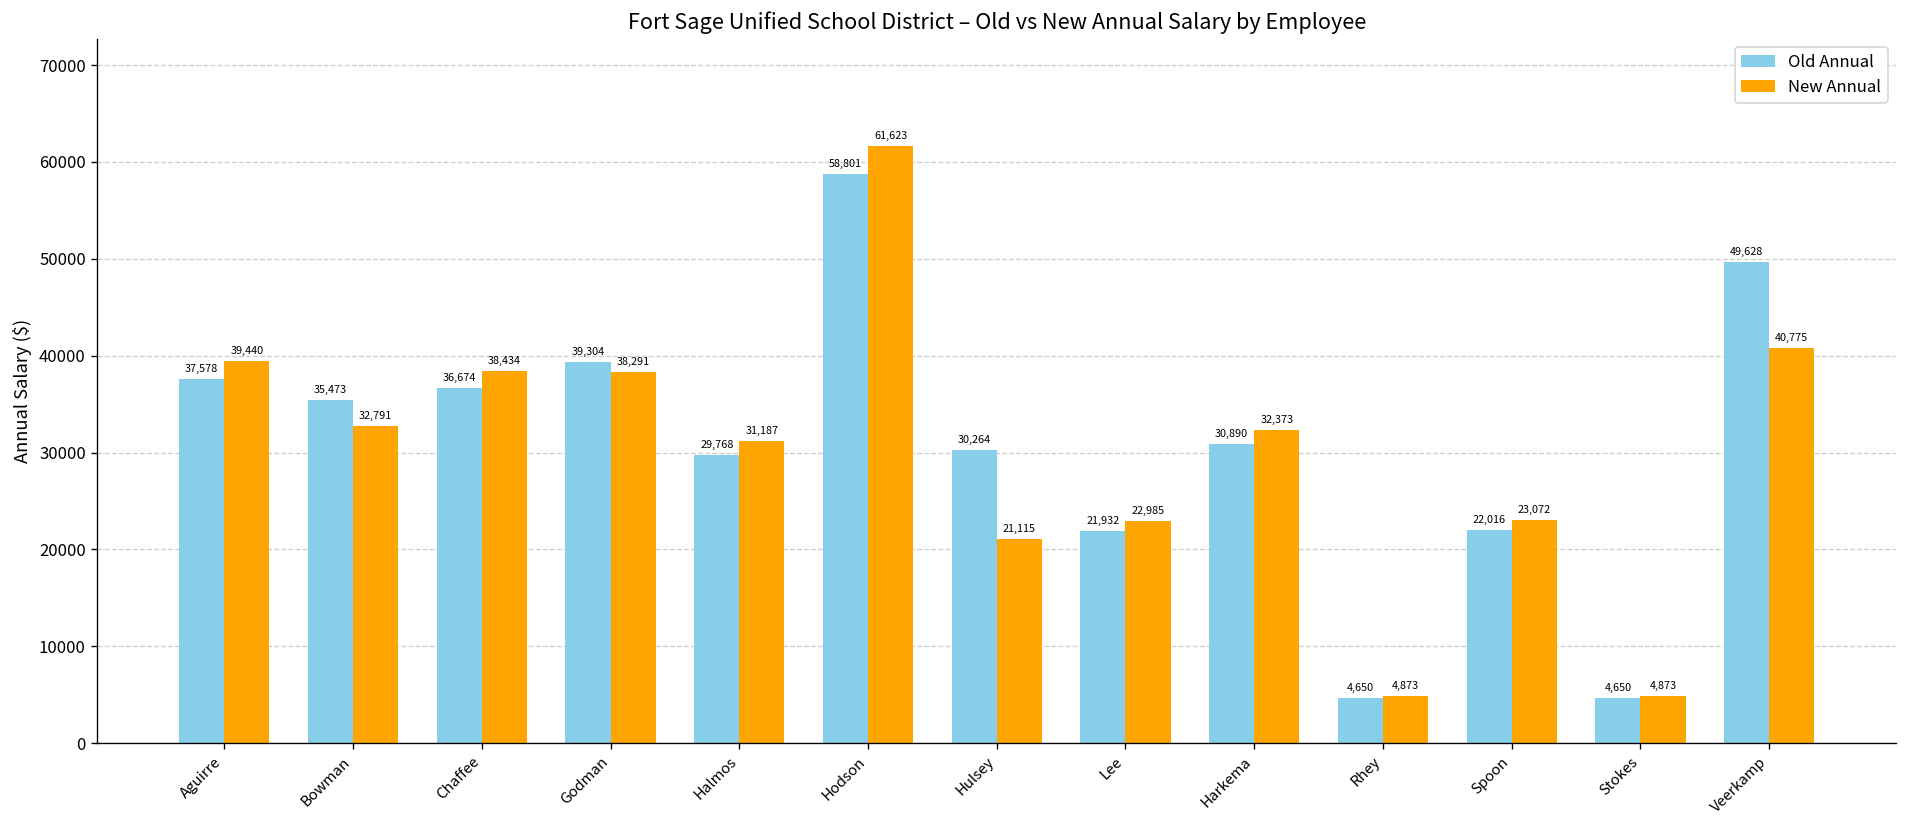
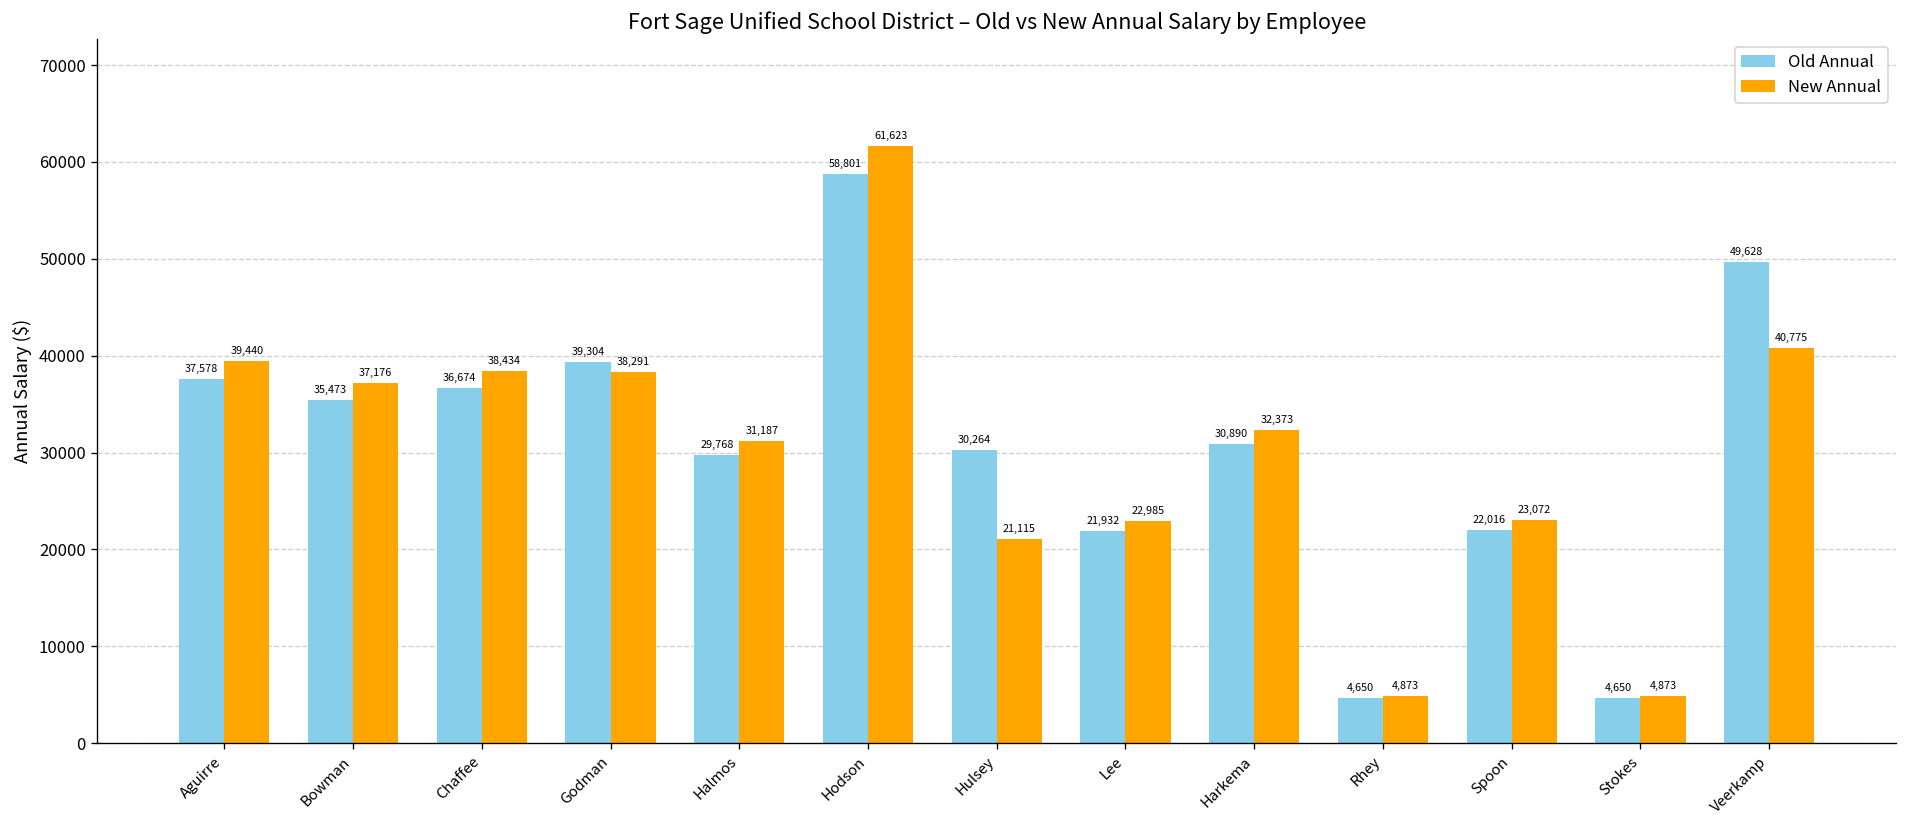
  {
    "Old Annual": {
      "Aguirre": "37,578",
      "Bowman": "35,473",
      "Chaffee": "36,674",
      "Godman": "39,304",
      "Halmos": "29,768",
      "Hodson": "58,801",
      "Hulsey": "30,264",
      "Lee": "21,932",
      "Harkema": "30,890",
      "Rhey": "4,650",
      "Spoon": "22,016",
      "Stokes": "4,650",
      "Veerkamp": "49,628"
    },
    "New Annual": {
      "Aguirre": "39,440",
-     "Bowman": "32,791",
+     "Bowman": "37,176",
      "Chaffee": "38,434",
      "Godman": "38,291",
      "Halmos": "31,187",
      "Hodson": "61,623",
      "Hulsey": "21,115",
      "Lee": "22,985",
      "Harkema": "32,373",
      "Rhey": "4,873",
      "Spoon": "23,072",
      "Stokes": "4,873",
      "Veerkamp": "40,775"
    }
  }
